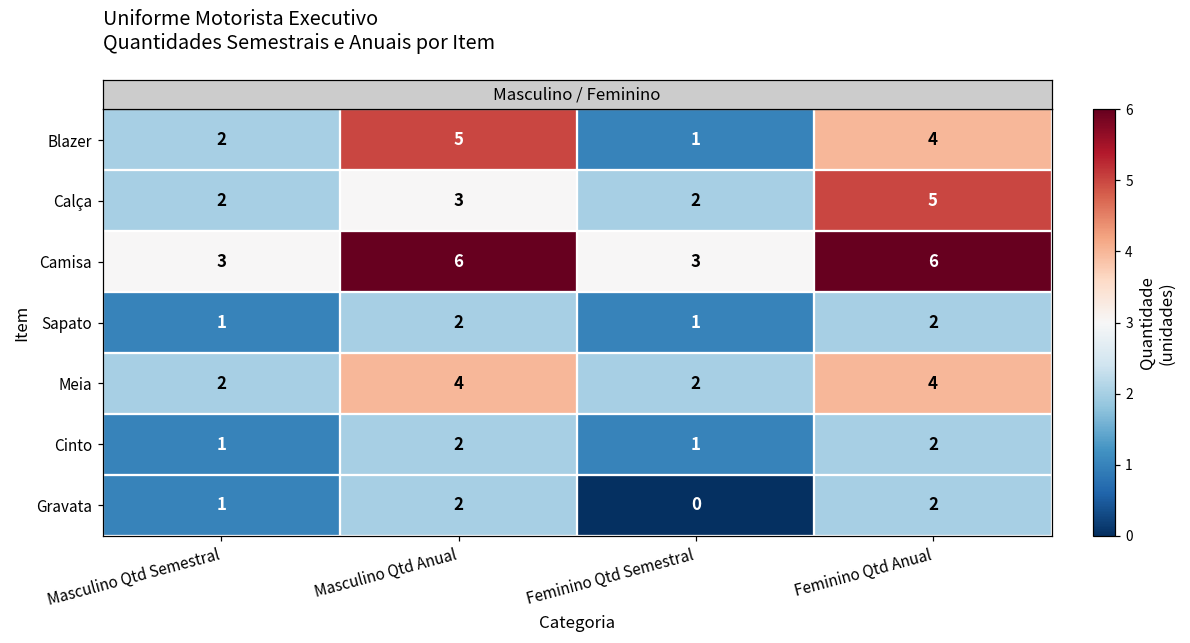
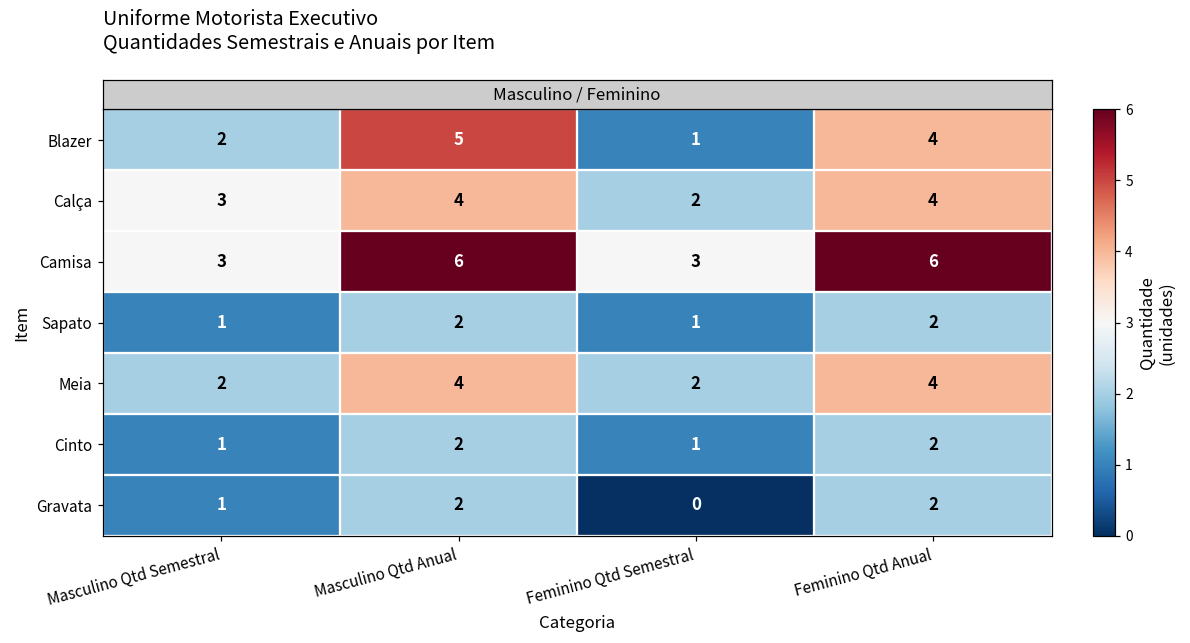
  {
    "Blazer": {
      "Masculino Qtd Semestral": 2,
      "Masculino Qtd Anual": 5,
      "Feminino Qtd Semestral": 1,
      "Feminino Qtd Anual": 4
    },
    "Calça": {
-     "Masculino Qtd Semestral": 2,
-     "Masculino Qtd Anual": 3,
+     "Masculino Qtd Semestral": 3,
+     "Masculino Qtd Anual": 4,
      "Feminino Qtd Semestral": 2,
-     "Feminino Qtd Anual": 5
+     "Feminino Qtd Anual": 4
    },
    "Camisa": {
      "Masculino Qtd Semestral": 3,
      "Masculino Qtd Anual": 6,
      "Feminino Qtd Semestral": 3,
      "Feminino Qtd Anual": 6
    },
    "Sapato": {
      "Masculino Qtd Semestral": 1,
      "Masculino Qtd Anual": 2,
      "Feminino Qtd Semestral": 1,
      "Feminino Qtd Anual": 2
    },
    "Meia": {
      "Masculino Qtd Semestral": 2,
      "Masculino Qtd Anual": 4,
      "Feminino Qtd Semestral": 2,
      "Feminino Qtd Anual": 4
    },
    "Cinto": {
      "Masculino Qtd Semestral": 1,
      "Masculino Qtd Anual": 2,
      "Feminino Qtd Semestral": 1,
      "Feminino Qtd Anual": 2
    },
    "Gravata": {
      "Masculino Qtd Semestral": 1,
      "Masculino Qtd Anual": 2,
      "Feminino Qtd Semestral": 0,
      "Feminino Qtd Anual": 2
    }
  }
